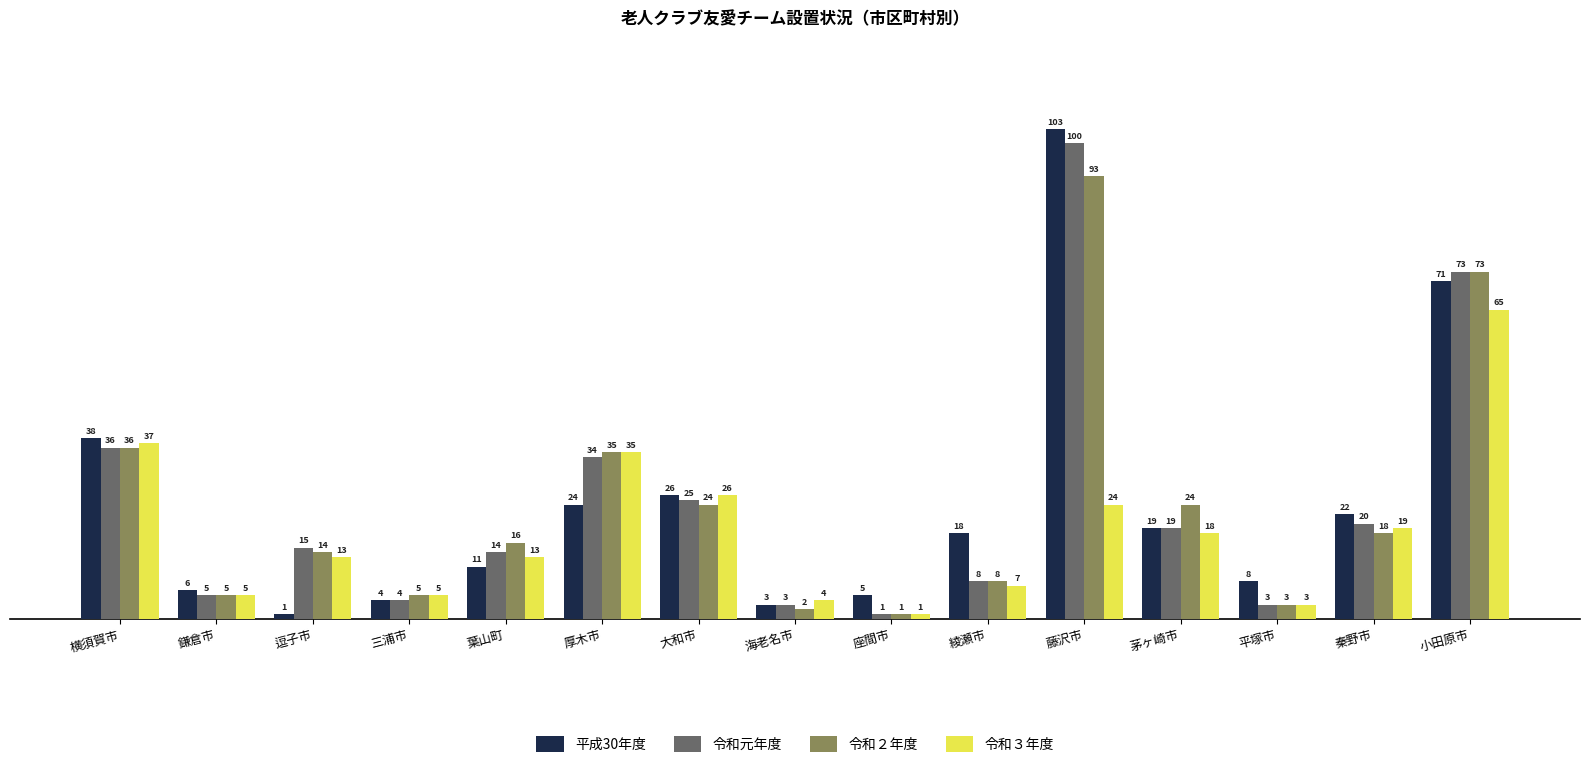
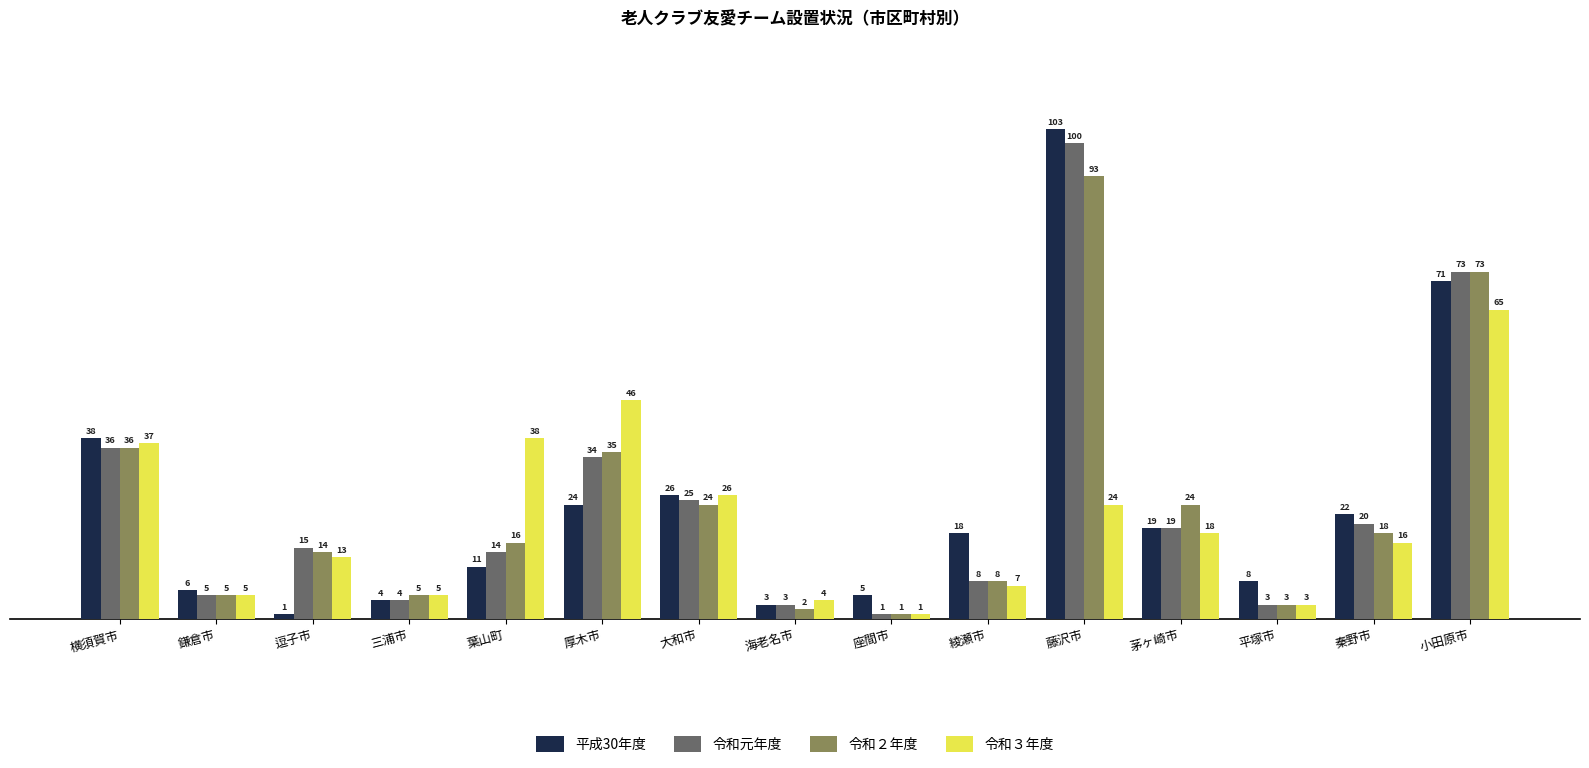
  {
    "平成30年度": {
      "横須賀市": 38,
      "鎌倉市": 6,
      "逗子市": 1,
      "三浦市": 4,
      "葉山町": 11,
      "厚木市": 24,
      "大和市": 26,
      "海老名市": 3,
      "座間市": 5,
      "綾瀬市": 18,
      "藤沢市": 103,
      "茅ヶ崎市": 19,
      "平塚市": 8,
      "秦野市": 22,
      "小田原市": 71
    },
    "令和３年度": {
      "横須賀市": 37,
      "鎌倉市": 5,
      "逗子市": 13,
      "三浦市": 5,
-     "葉山町": 13,
-     "厚木市": 35,
+     "葉山町": 38,
+     "厚木市": 46,
      "大和市": 26,
      "海老名市": 4,
      "座間市": 1,
      "綾瀬市": 7,
      "藤沢市": 24,
      "茅ヶ崎市": 18,
      "平塚市": 3,
-     "秦野市": 19,
+     "秦野市": 16,
      "小田原市": 65
    }
  }
